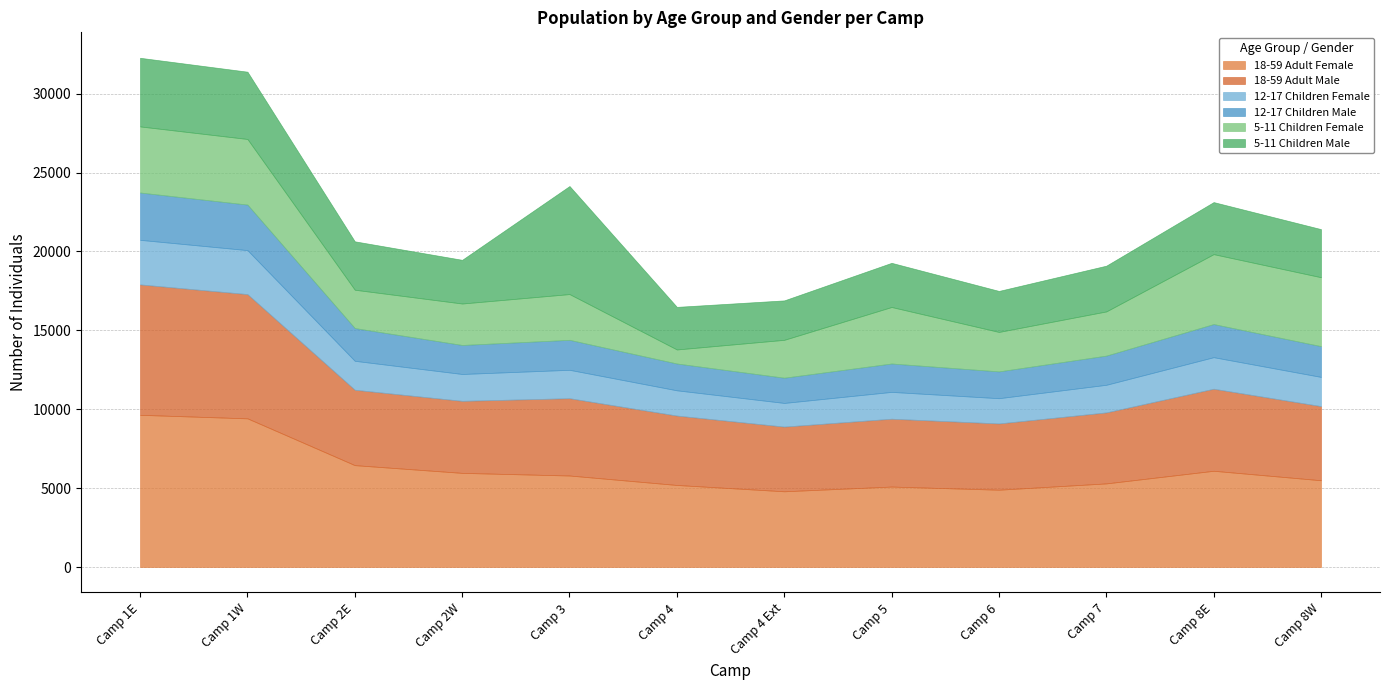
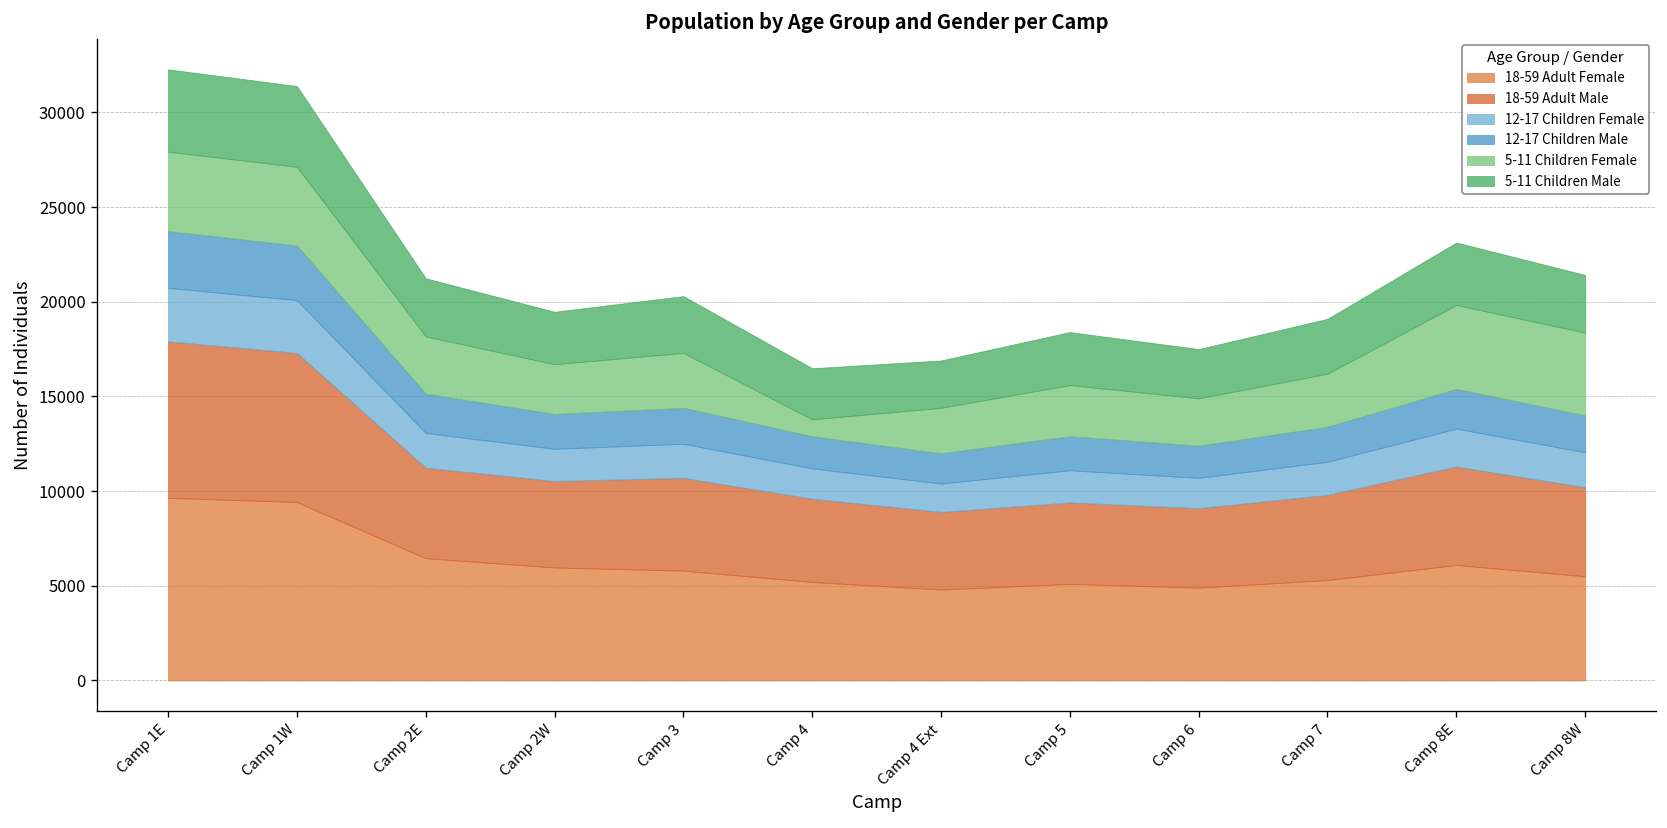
  {
    "5-11 Children Female": {
      "Camp 1E": 4200,
      "Camp 1W": 4200,
-     "Camp 2E": 2400,
+     "Camp 2E": 3000,
      "Camp 2W": 2600,
      "Camp 3": 2900,
      "Camp 4": 900,
      "Camp 4 Ext": 2400,
-     "Camp 5": 3600,
+     "Camp 5": 2700,
      "Camp 6": 2500,
      "Camp 7": 2800,
      "Camp 8E": 4400,
      "Camp 8W": 4400
    },
    "5-11 Children Male": {
      "Camp 1E": 4400,
      "Camp 1W": 4300,
      "Camp 2E": 3100,
      "Camp 2W": 2800,
-     "Camp 3": 6900,
+     "Camp 3": 3000,
      "Camp 4": 2700,
      "Camp 4 Ext": 2500,
      "Camp 5": 2800,
      "Camp 6": 2600,
      "Camp 7": 2900,
      "Camp 8E": 3300,
      "Camp 8W": 3100
    }
  }
